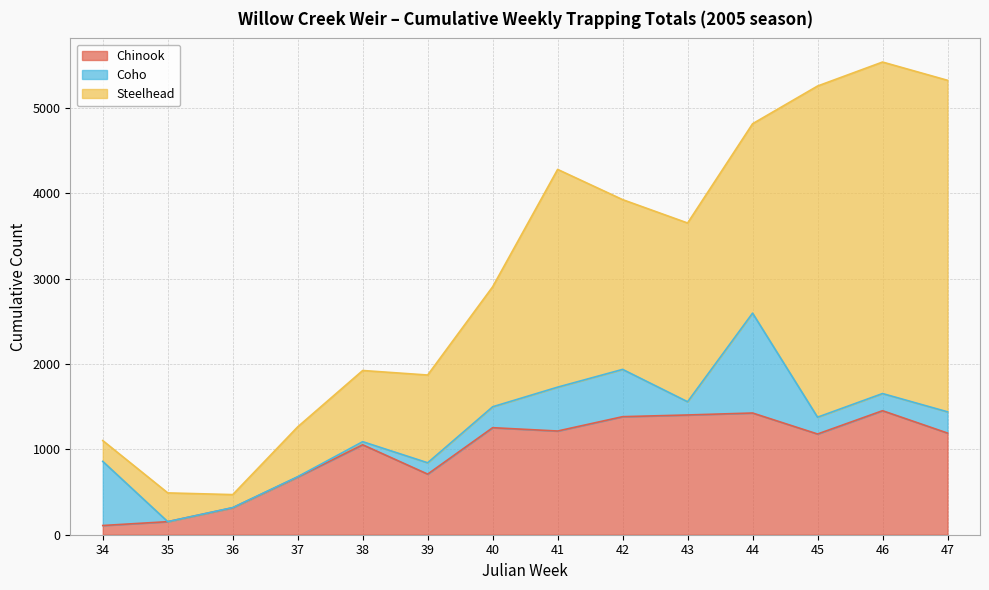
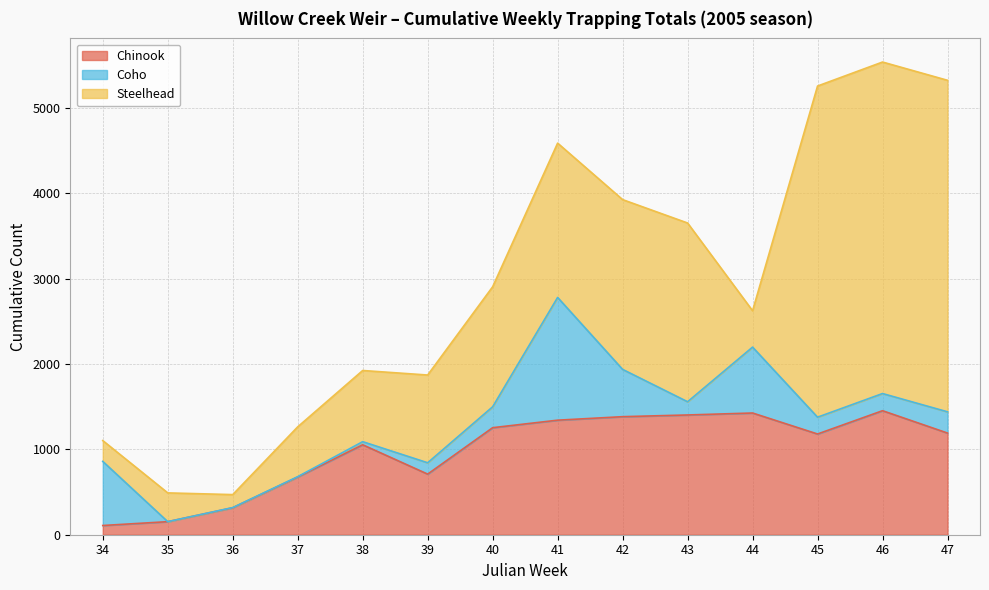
  {
    "Chinook": {
      "34": 100,
      "38": 1100,
      "39": 700,
      "40": 1300,
-     "41": 1200,
+     "41": 1300,
      "42": 1400,
      "43": 1400,
      "44": 1400,
      "45": 1200,
      "46": 1500,
      "47": 1200
    },
    "Coho": {
      "34": 800,
      "38": 0,
      "39": 100,
      "40": 200,
-     "41": 500,
+     "41": 1400,
      "42": 600,
      "43": 200,
-     "44": 1200,
+     "44": 800,
      "45": 200,
      "46": 200,
      "47": 200
    },
    "Steelhead": {
      "34": 200,
      "35": 300,
      "36": 200,
      "37": 600,
      "38": 800,
      "39": 1000,
      "40": 1400,
-     "41": 2600,
+     "41": 1800,
      "42": 2000,
      "43": 2100,
-     "44": 2200,
+     "44": 400,
      "45": 3900,
      "46": 3900,
      "47": 3900
    }
  }
